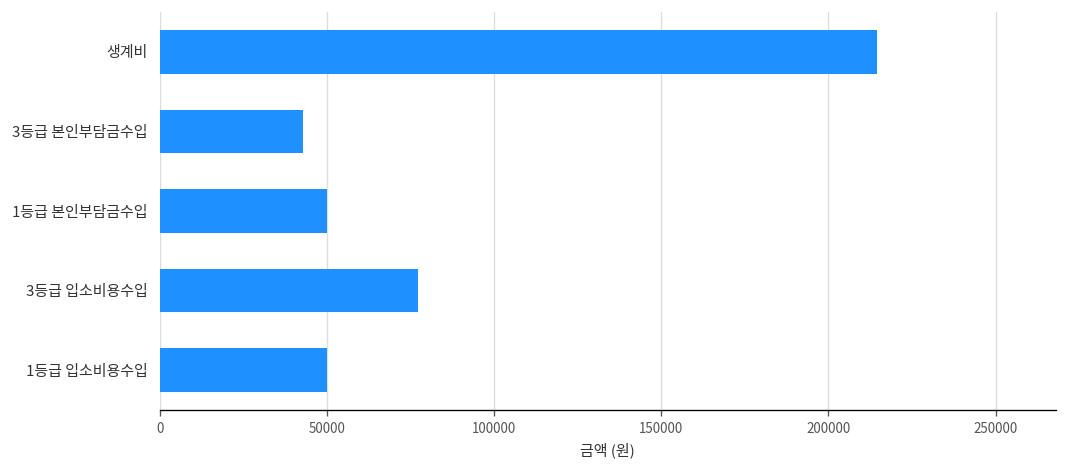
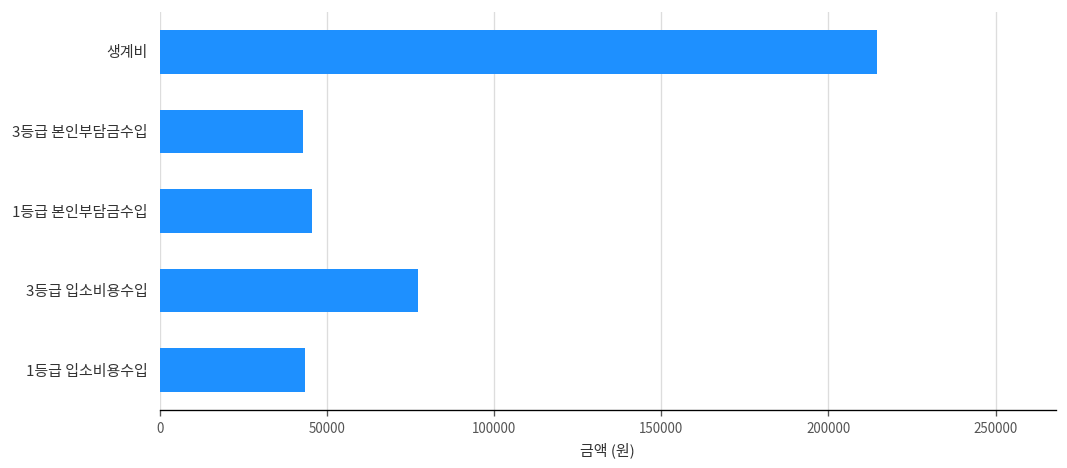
  {
    "생계비": 214000,
    "3등급 본인부담금수입": 43000,
-   "1등급 본인부담금수입": 50000,
+   "1등급 본인부담금수입": 46000,
    "3등급 입소비용수입": 77000,
-   "1등급 입소비용수입": 50000
+   "1등급 입소비용수입": 44000
  }
